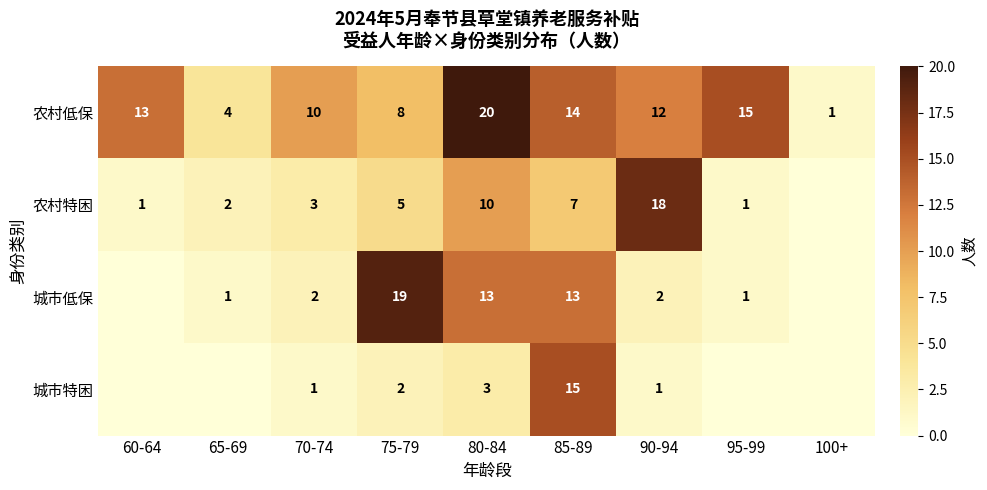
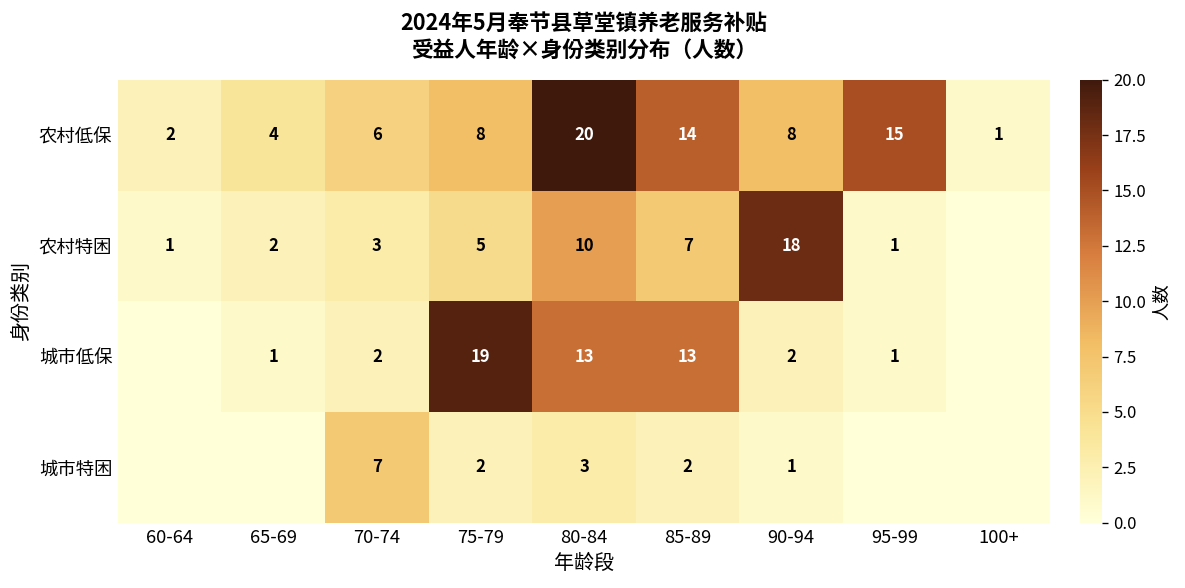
  {
    "农村低保": {
-     "60-64": 13,
+     "60-64": 2,
      "65-69": 4,
-     "70-74": 10,
+     "70-74": 6,
      "75-79": 8,
      "80-84": 20,
      "85-89": 14,
-     "90-94": 12,
+     "90-94": 8,
      "95-99": 15,
      "100+": 1
    },
    "农村特困": {
      "60-64": 1,
      "65-69": 2,
      "70-74": 3,
      "75-79": 5,
      "80-84": 10,
      "85-89": 7,
      "90-94": 18,
      "95-99": 1
    },
    "城市低保": {
      "65-69": 1,
      "70-74": 2,
      "75-79": 19,
      "80-84": 13,
      "85-89": 13,
      "90-94": 2,
      "95-99": 1
    },
    "城市特困": {
-     "70-74": 1,
+     "70-74": 7,
      "75-79": 2,
      "80-84": 3,
-     "85-89": 15,
+     "85-89": 2,
      "90-94": 1
    }
  }
